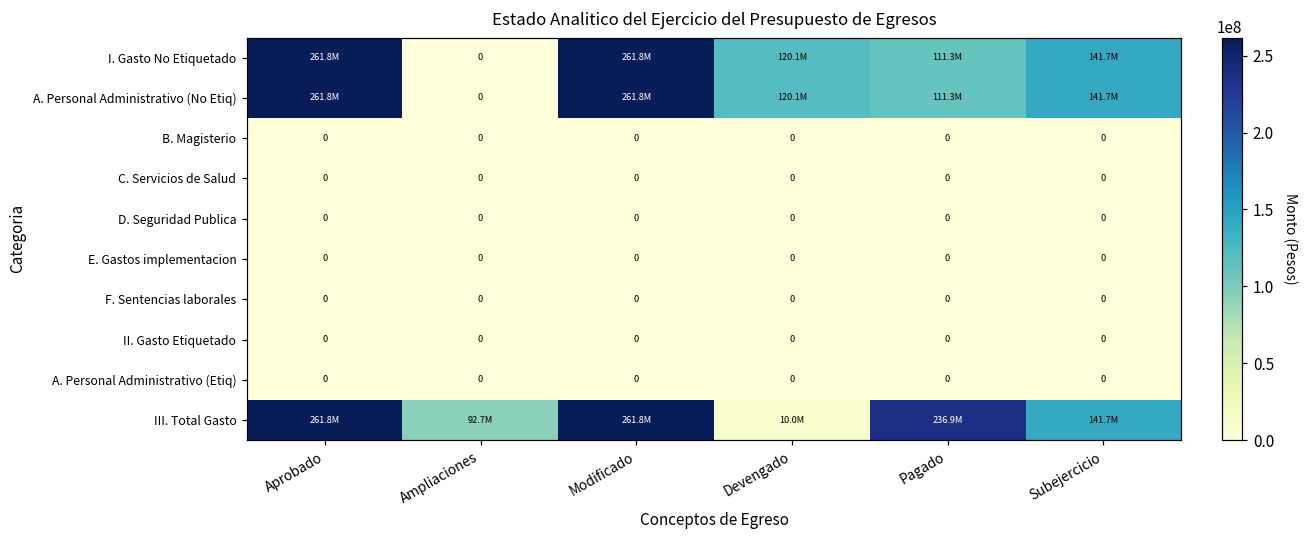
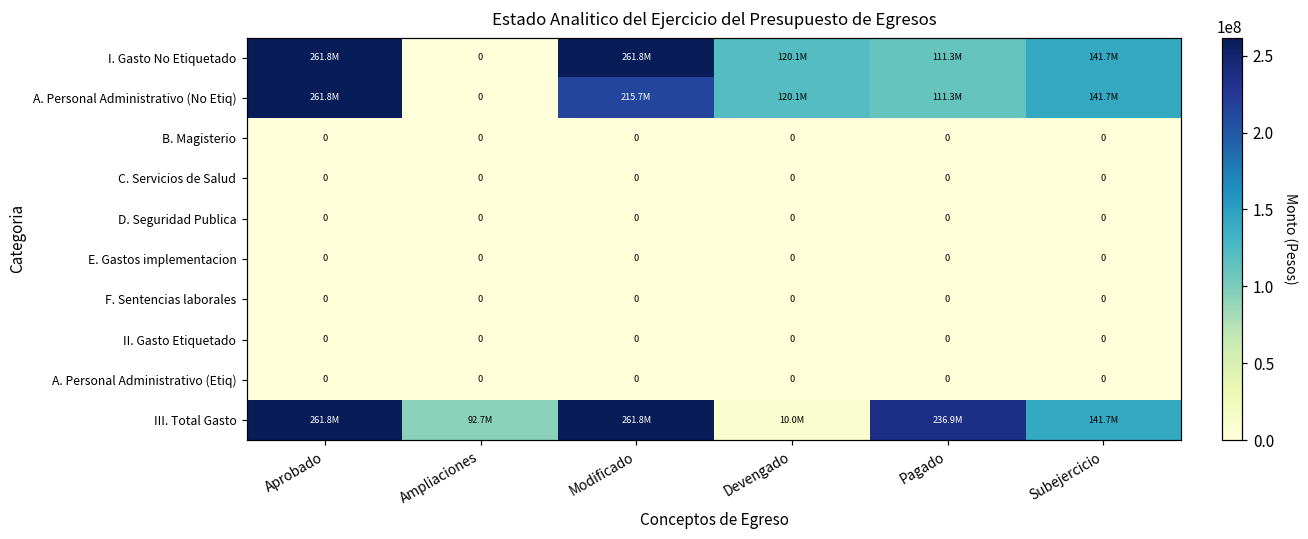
  {
    "I. Gasto No Etiquetado": {
      "Aprobado": "261.8M",
      "Ampliaciones": "0",
      "Modificado": "261.8M",
      "Devengado": "120.1M",
      "Pagado": "111.3M",
      "Subejercicio": "141.7M"
    },
    "A. Personal Administrativo (No Etiq)": {
      "Aprobado": "261.8M",
      "Ampliaciones": "0",
-     "Modificado": "261.8M",
+     "Modificado": "215.7M",
      "Devengado": "120.1M",
      "Pagado": "111.3M",
      "Subejercicio": "141.7M"
    },
    "B. Magisterio": {
      "Aprobado": "0",
      "Ampliaciones": "0",
      "Modificado": "0",
      "Devengado": "0",
      "Pagado": "0",
      "Subejercicio": "0"
    },
    "C. Servicios de Salud": {
      "Aprobado": "0",
      "Ampliaciones": "0",
      "Modificado": "0",
      "Devengado": "0",
      "Pagado": "0",
      "Subejercicio": "0"
    },
    "D. Seguridad Publica": {
      "Aprobado": "0",
      "Ampliaciones": "0",
      "Modificado": "0",
      "Devengado": "0",
      "Pagado": "0",
      "Subejercicio": "0"
    },
    "E. Gastos implementacion": {
      "Aprobado": "0",
      "Ampliaciones": "0",
      "Modificado": "0",
      "Devengado": "0",
      "Pagado": "0",
      "Subejercicio": "0"
    },
    "F. Sentencias laborales": {
      "Aprobado": "0",
      "Ampliaciones": "0",
      "Modificado": "0",
      "Devengado": "0",
      "Pagado": "0",
      "Subejercicio": "0"
    },
    "II. Gasto Etiquetado": {
      "Aprobado": "0",
      "Ampliaciones": "0",
      "Modificado": "0",
      "Devengado": "0",
      "Pagado": "0",
      "Subejercicio": "0"
    },
    "A. Personal Administrativo (Etiq)": {
      "Aprobado": "0",
      "Ampliaciones": "0",
      "Modificado": "0",
      "Devengado": "0",
      "Pagado": "0",
      "Subejercicio": "0"
    },
    "III. Total Gasto": {
      "Aprobado": "261.8M",
      "Ampliaciones": "92.7M",
      "Modificado": "261.8M",
      "Devengado": "10.0M",
      "Pagado": "236.9M",
      "Subejercicio": "141.7M"
    }
  }
